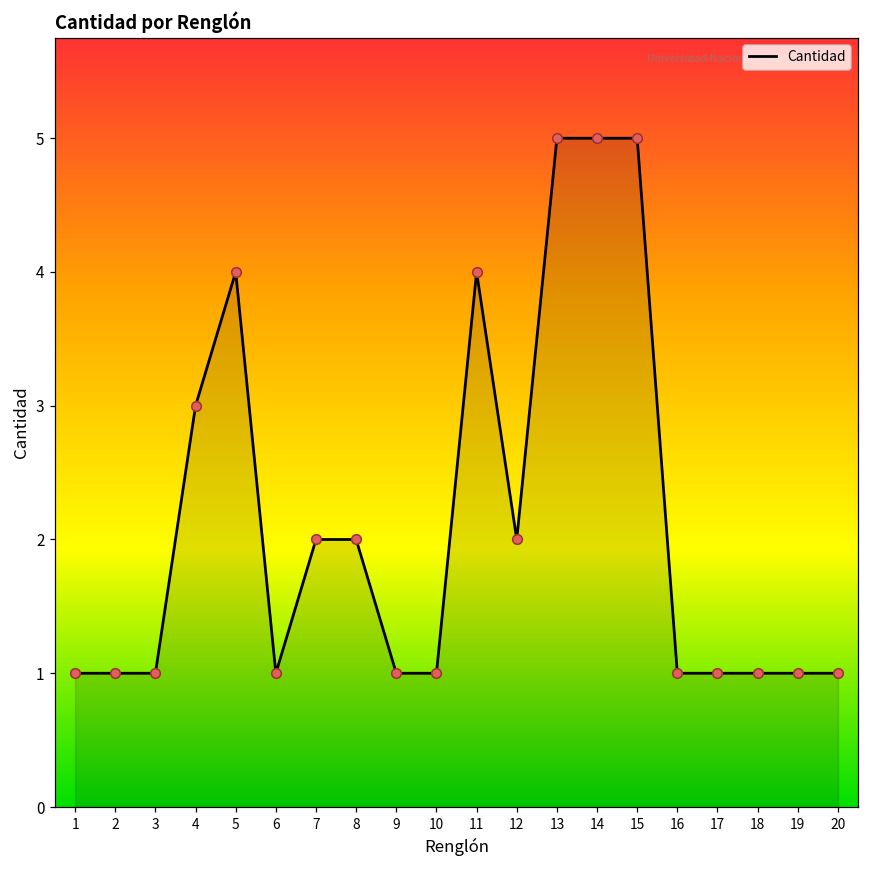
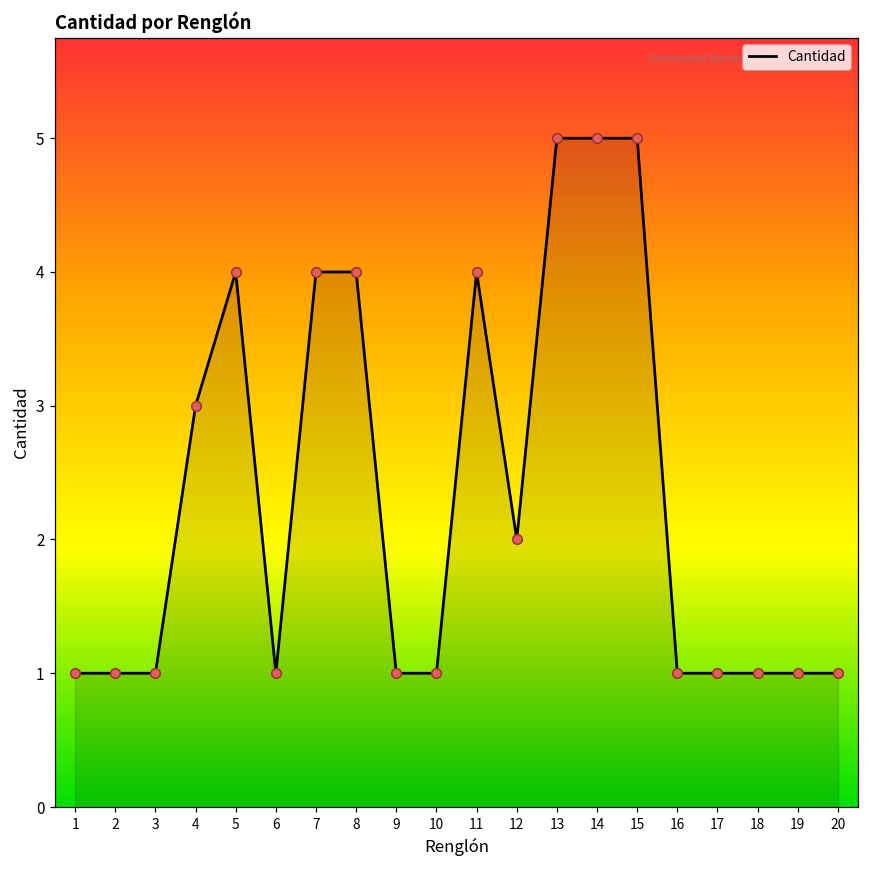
  {
    "1": 1,
    "2": 1,
    "3": 1,
    "4": 3,
    "5": 4,
    "6": 1,
-   "7": 2,
-   "8": 2,
+   "7": 4,
+   "8": 4,
    "9": 1,
    "10": 1,
    "11": 4,
    "12": 2,
    "13": 5,
    "14": 5,
    "15": 5,
    "16": 1,
    "17": 1,
    "18": 1,
    "19": 1,
    "20": 1
  }
